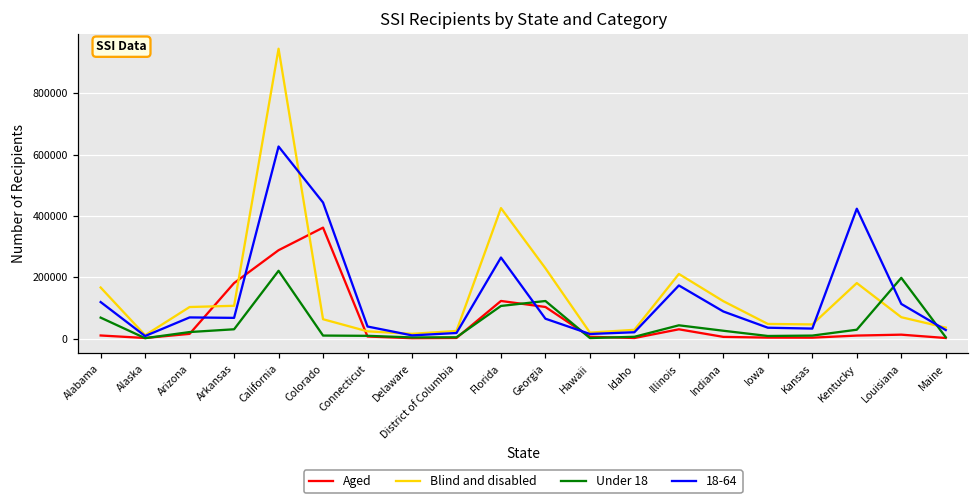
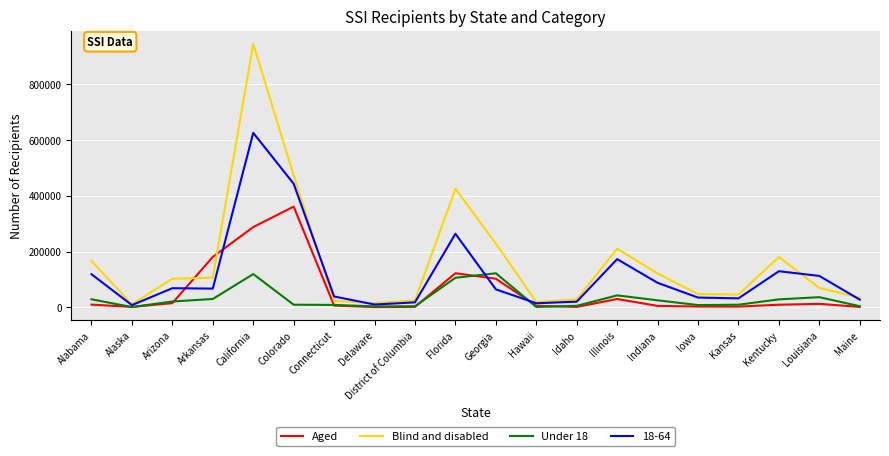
  {
    "Aged": {
      "Alabama": 10000,
      "Arkansas": 180000,
      "California": 290000,
      "Colorado": 360000,
      "Florida": 120000,
      "Georgia": 100000,
      "Illinois": 30000,
      "Indiana": 10000,
      "Kentucky": 10000,
      "Louisiana": 10000
    },
    "Blind and disabled": {
      "Alabama": 170000,
      "Arizona": 100000,
      "Arkansas": 110000,
      "California": 950000,
-     "Colorado": 60000,
+     "Colorado": 470000,
      "Connecticut": 20000,
      "Florida": 430000,
      "Georgia": 230000,
      "Illinois": 210000,
      "Indiana": 120000,
      "Iowa": 50000,
      "Kansas": 50000,
      "Kentucky": 180000,
      "Louisiana": 70000
    },
    "Under 18": {
-     "Alabama": 70000,
+     "Alabama": 30000,
      "Arkansas": 30000,
-     "California": 220000,
+     "California": 120000,
      "Colorado": 10000,
      "Florida": 110000,
      "Georgia": 120000,
      "Illinois": 40000,
      "Indiana": 30000,
      "Kentucky": 30000,
-     "Louisiana": 200000
+     "Louisiana": 40000
    },
    "18-64": {
      "Alabama": 120000,
      "Arizona": 70000,
      "Arkansas": 70000,
      "California": 630000,
      "Colorado": 440000,
      "Connecticut": 40000,
      "Florida": 260000,
      "Georgia": 60000,
      "Illinois": 170000,
      "Indiana": 90000,
      "Iowa": 40000,
      "Kansas": 30000,
-     "Kentucky": 420000,
+     "Kentucky": 130000,
      "Louisiana": 110000
    }
  }
